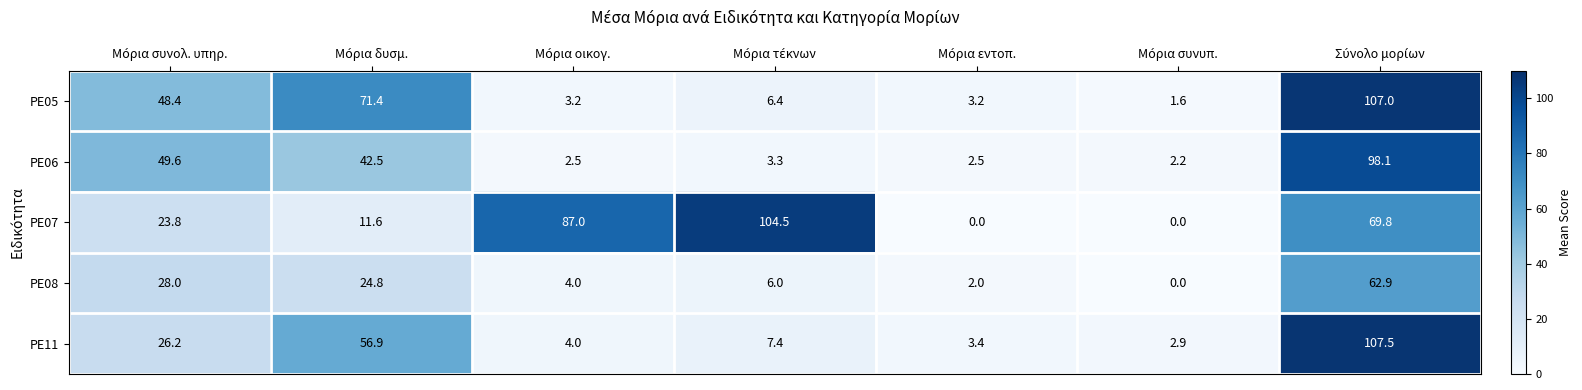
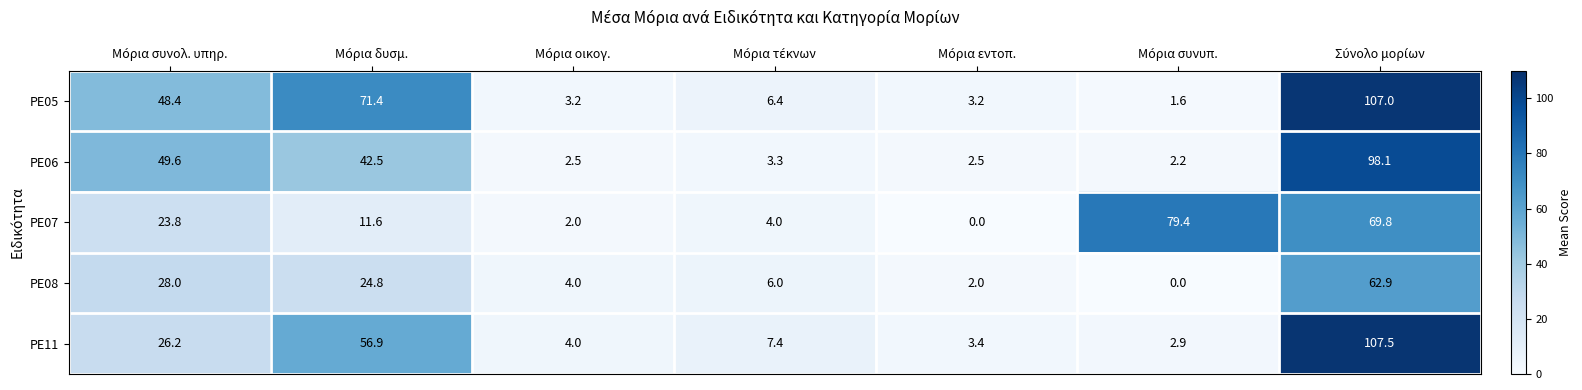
  {
    "PE05": {
      "Μόρια συνολ. υπηρ.": 48.4,
      "Μόρια δυσμ.": 71.4,
      "Μόρια οικογ.": 3.2,
      "Μόρια τέκνων": 6.4,
      "Μόρια εντοπ.": 3.2,
      "Μόρια συνυπ.": 1.6,
      "Σύνολο μορίων": 107.0
    },
    "PE06": {
      "Μόρια συνολ. υπηρ.": 49.6,
      "Μόρια δυσμ.": 42.5,
      "Μόρια οικογ.": 2.5,
      "Μόρια τέκνων": 3.3,
      "Μόρια εντοπ.": 2.5,
      "Μόρια συνυπ.": 2.2,
      "Σύνολο μορίων": 98.1
    },
    "PE07": {
      "Μόρια συνολ. υπηρ.": 23.8,
      "Μόρια δυσμ.": 11.6,
-     "Μόρια οικογ.": 87.0,
-     "Μόρια τέκνων": 104.5,
+     "Μόρια οικογ.": 2.0,
+     "Μόρια τέκνων": 4.0,
      "Μόρια εντοπ.": 0.0,
-     "Μόρια συνυπ.": 0.0,
+     "Μόρια συνυπ.": 79.4,
      "Σύνολο μορίων": 69.8
    },
    "PE08": {
      "Μόρια συνολ. υπηρ.": 28.0,
      "Μόρια δυσμ.": 24.8,
      "Μόρια οικογ.": 4.0,
      "Μόρια τέκνων": 6.0,
      "Μόρια εντοπ.": 2.0,
      "Μόρια συνυπ.": 0.0,
      "Σύνολο μορίων": 62.9
    },
    "PE11": {
      "Μόρια συνολ. υπηρ.": 26.2,
      "Μόρια δυσμ.": 56.9,
      "Μόρια οικογ.": 4.0,
      "Μόρια τέκνων": 7.4,
      "Μόρια εντοπ.": 3.4,
      "Μόρια συνυπ.": 2.9,
      "Σύνολο μορίων": 107.5
    }
  }
